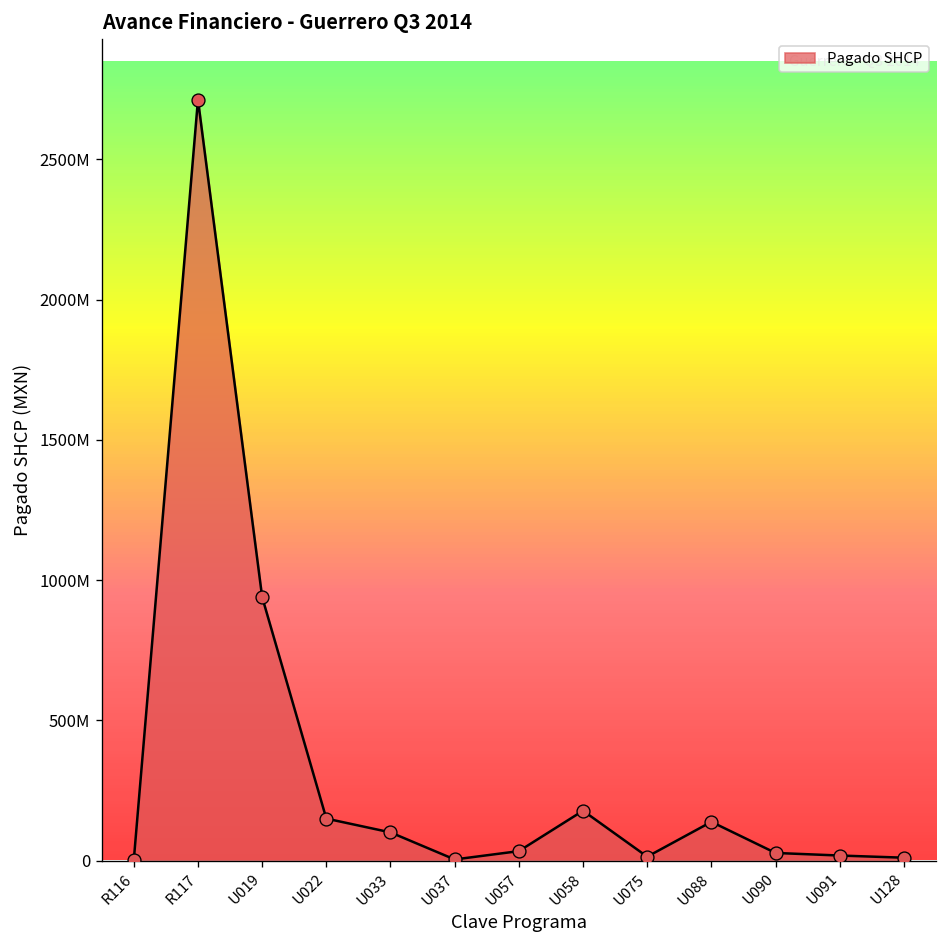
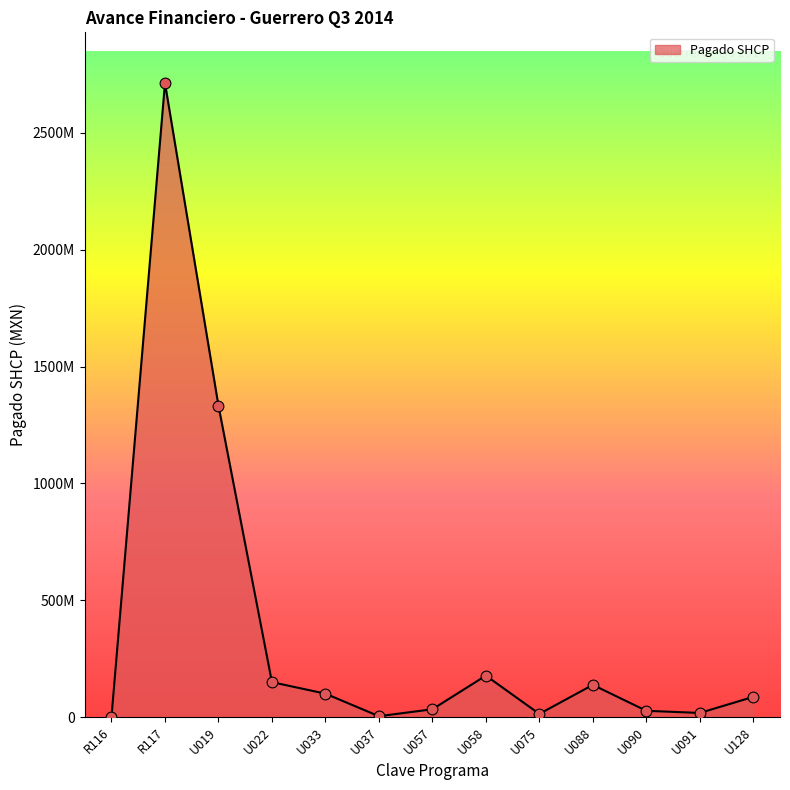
  {
    "R116": 0,
    "R117": 2710000000,
-   "U019": 940000000,
+   "U019": 1330000000,
    "U022": 150000000,
    "U033": 100000000,
    "U037": 0,
    "U057": 30000000,
    "U058": 180000000,
    "U075": 10000000,
    "U088": 140000000,
    "U090": 30000000,
    "U091": 20000000,
-   "U128": 10000000
+   "U128": 90000000
  }
